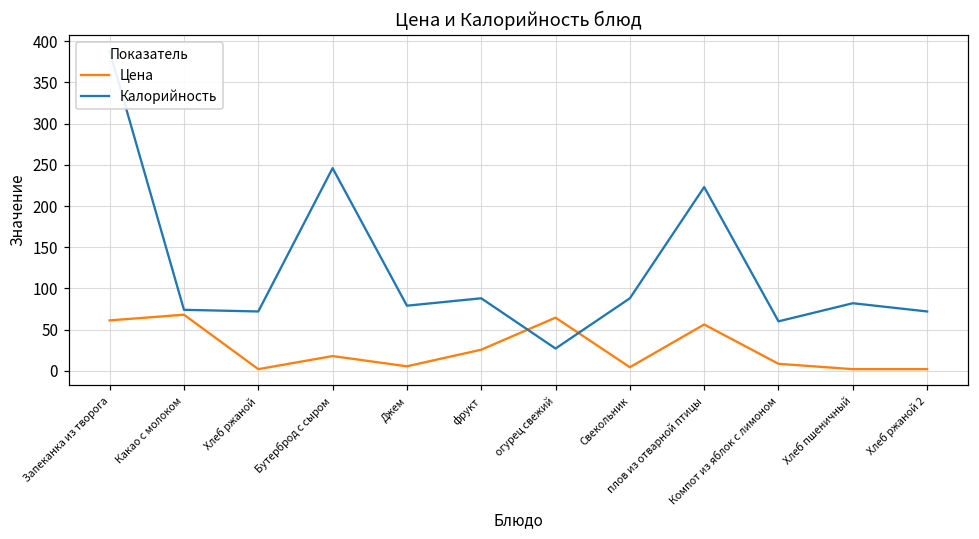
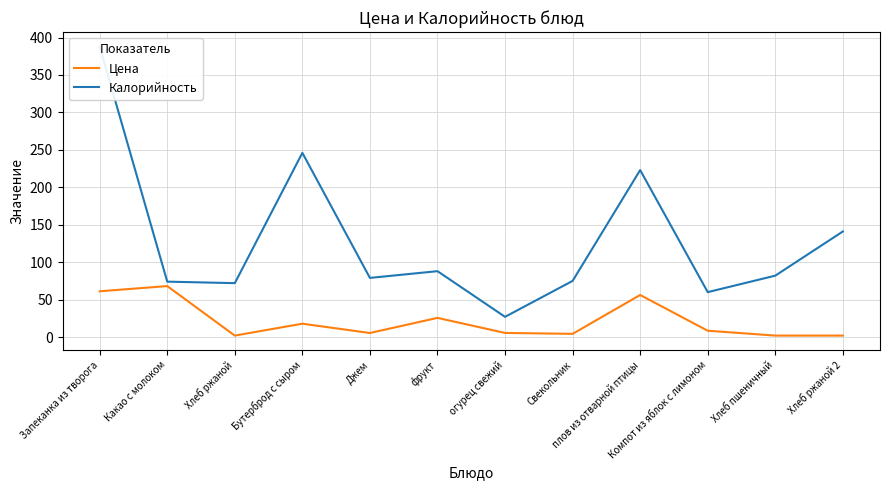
  {
    "Цена": {
      "Запеканка из творога": 60,
      "Какао с молоком": 70,
      "Хлеб ржаной": 0,
      "Бутерброд с сыром": 20,
      "Джем": 10,
      "фрукт": 30,
-     "огурец свежий": 60,
+     "огурец свежий": 10,
      "Свекольник": 0,
      "плов из отварной птицы": 60,
      "Компот из яблок с лимоном": 10,
      "Хлеб пшеничный": 0,
      "Хлеб ржаной 2": 0
    },
    "Калорийность": {
      "Какао с молоком": 70,
      "Хлеб ржаной": 70,
      "Бутерброд с сыром": 250,
      "Джем": 80,
      "фрукт": 90,
      "огурец свежий": 30,
-     "Свекольник": 90,
+     "Свекольник": 80,
      "плов из отварной птицы": 220,
      "Компот из яблок с лимоном": 60,
      "Хлеб пшеничный": 80,
-     "Хлеб ржаной 2": 70
+     "Хлеб ржаной 2": 140
    }
  }
